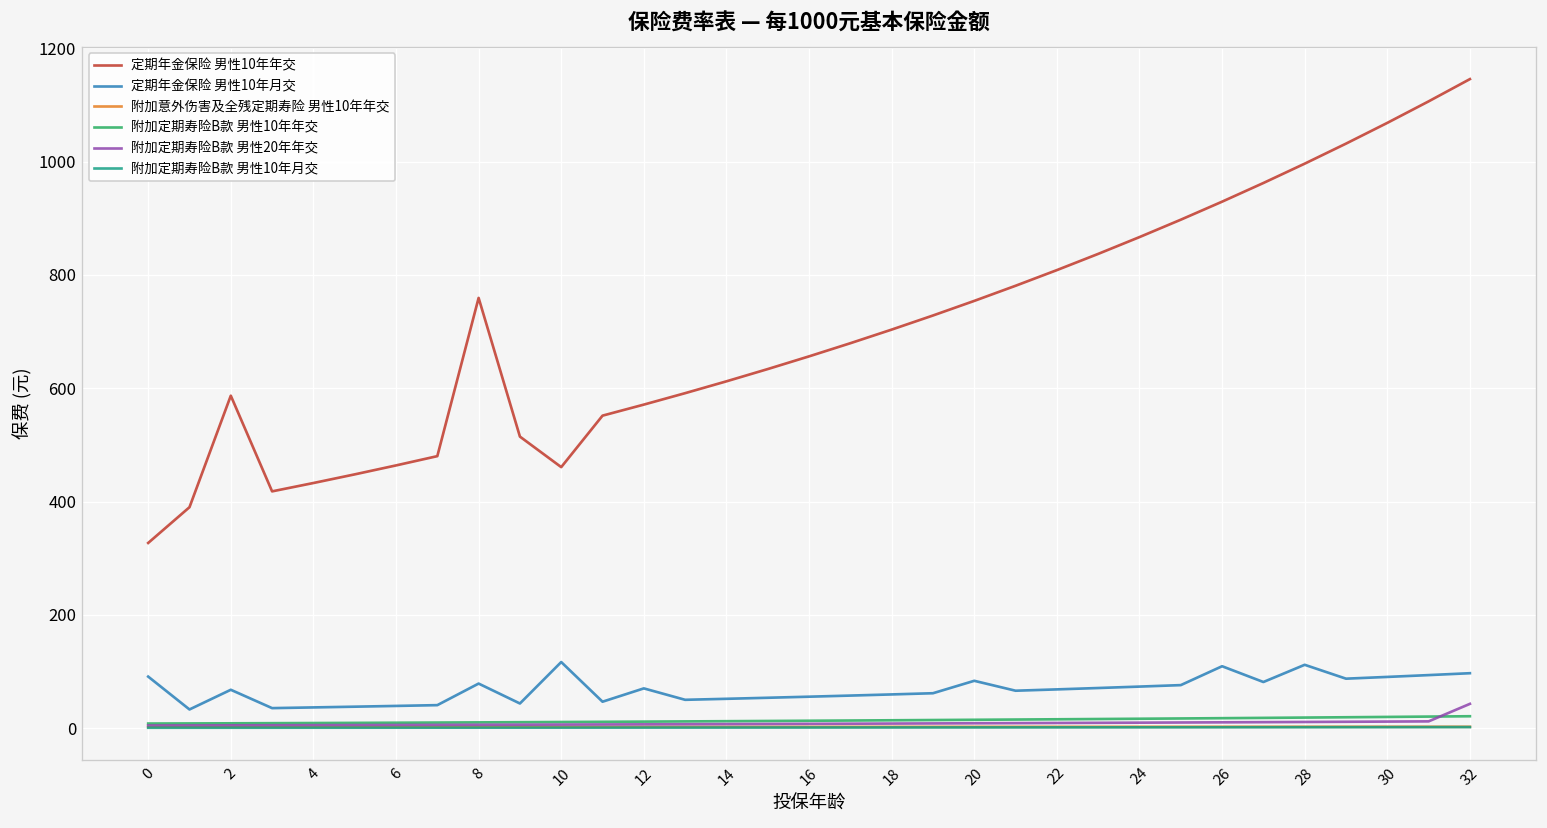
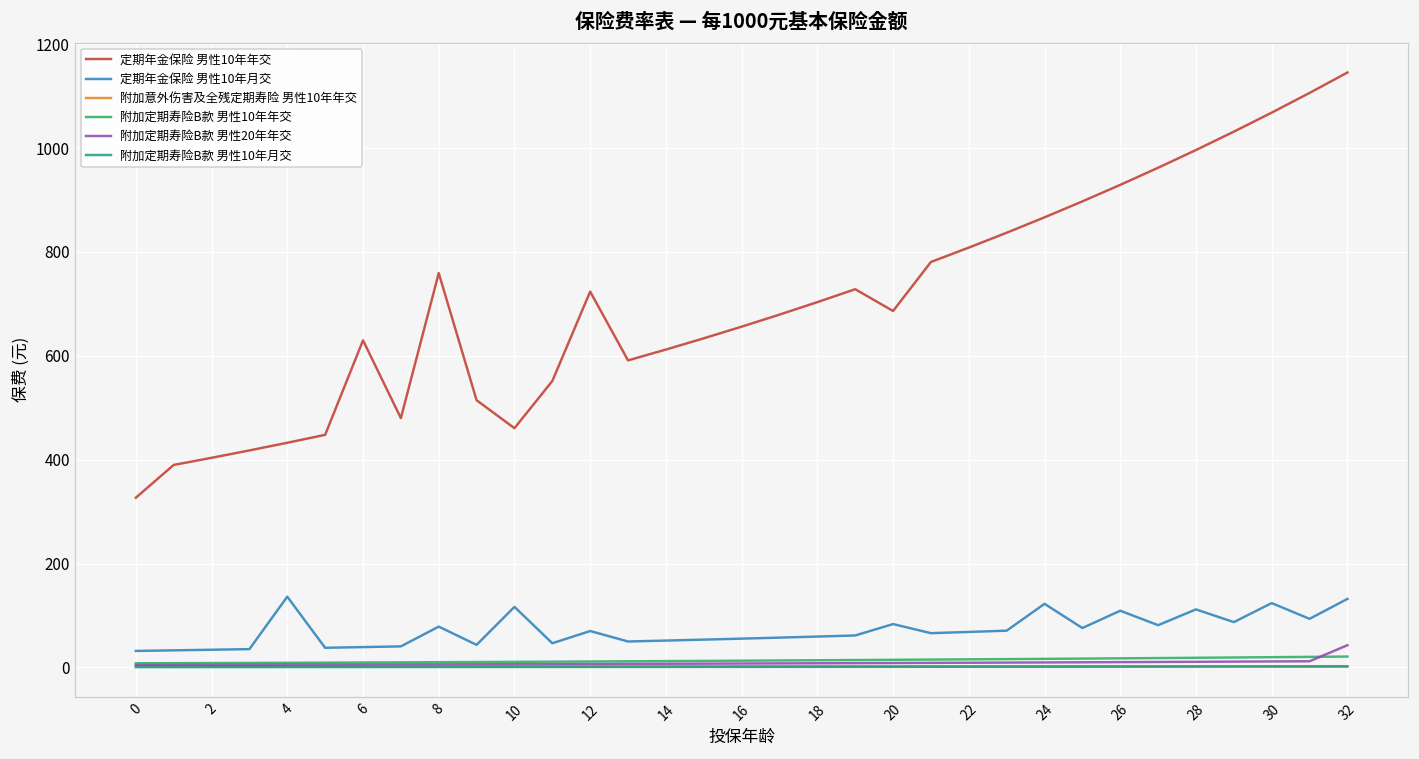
  {
    "定期年金保险 男性10年年交": {
      "0": 330,
-     "2": 590,
+     "2": 400,
      "4": 430,
-     "6": 460,
+     "6": 630,
      "8": 760,
      "10": 460,
-     "12": 570,
+     "12": 720,
      "14": 610,
      "16": 660,
      "18": 700,
-     "20": 750,
+     "20": 690,
      "22": 810,
      "24": 870,
      "26": 930,
      "28": 1000,
      "30": 1070,
      "32": 1150
    },
    "定期年金保险 男性10年月交": {
-     "0": 90,
-     "2": 70,
-     "4": 40,
+     "0": 30,
+     "2": 30,
+     "4": 140,
      "6": 40,
      "8": 80,
      "10": 120,
      "12": 70,
      "14": 50,
      "16": 60,
      "18": 60,
      "20": 80,
      "22": 70,
-     "24": 70,
+     "24": 120,
      "26": 110,
      "28": 110,
-     "30": 90,
-     "32": 100
+     "30": 120,
+     "32": 130
    },
    "附加定期寿险B款 男性20年年交": {
      "18": 10,
      "20": 10,
      "22": 10,
      "24": 10,
      "26": 10,
      "28": 10,
      "30": 10,
      "32": 40
    }
  }
